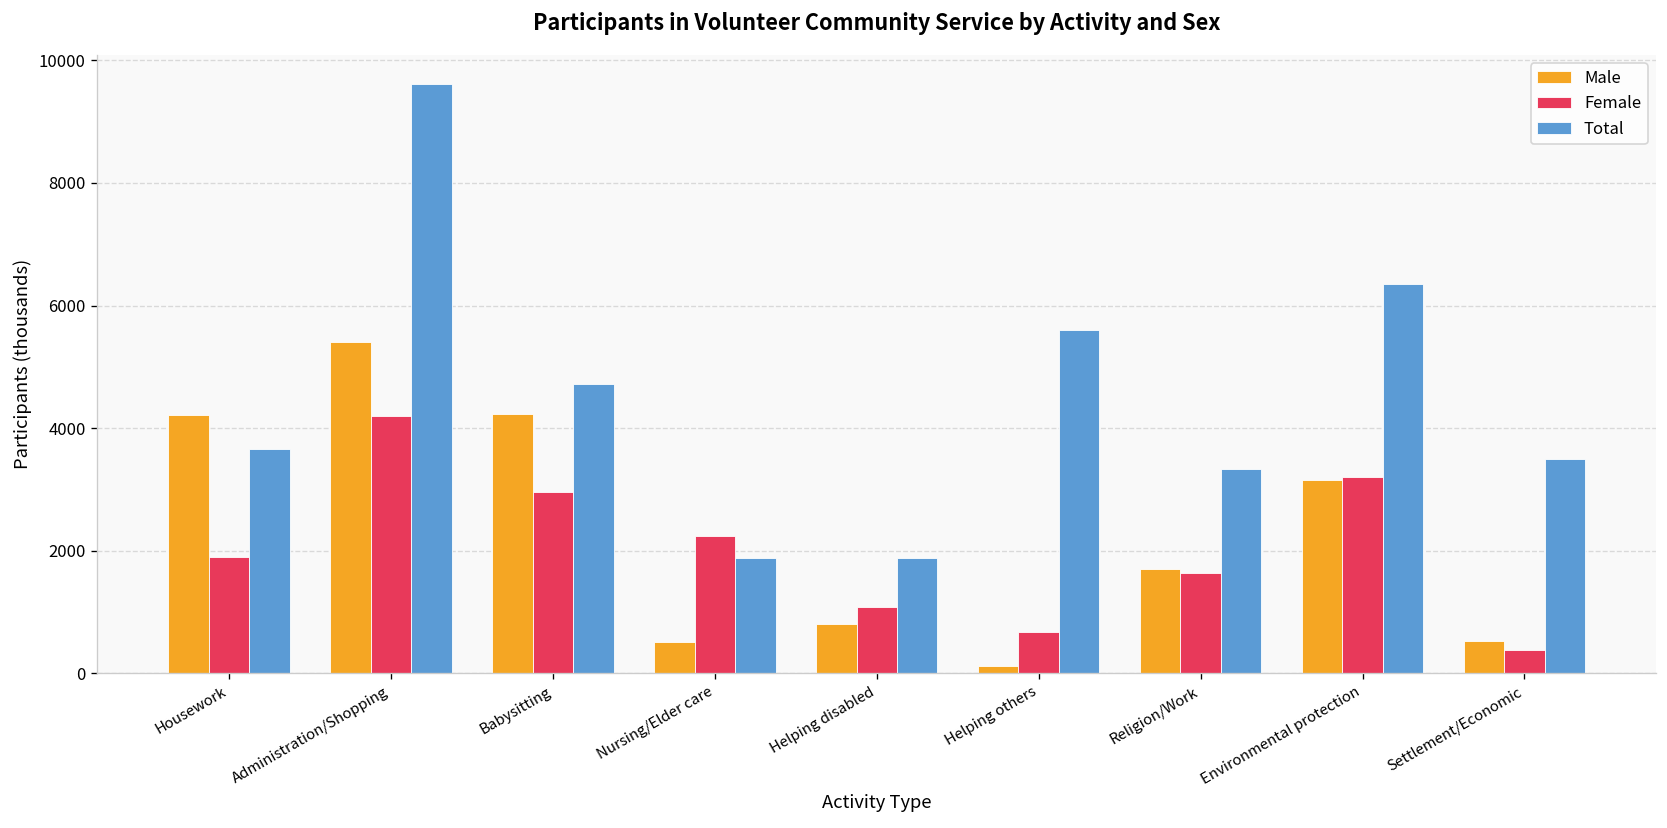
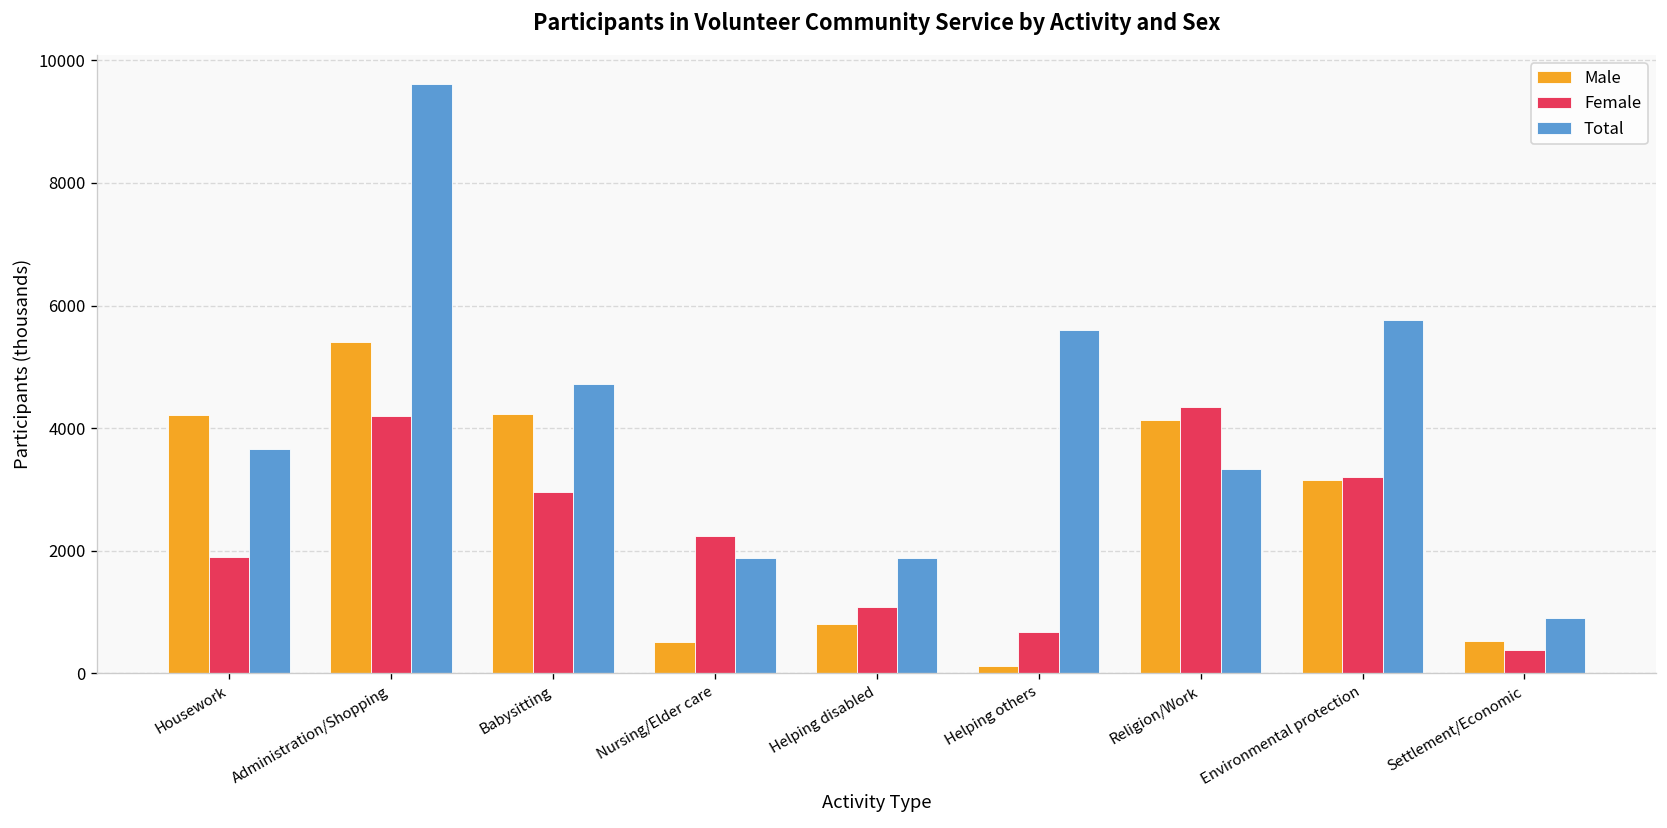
  {
    "Male": {
      "Housework": 4200,
      "Administration/Shopping": 5400,
      "Babysitting": 4200,
      "Nursing/Elder care": 500,
      "Helping disabled": 800,
      "Helping others": 100,
-     "Religion/Work": 1700,
+     "Religion/Work": 4100,
      "Environmental protection": 3200,
      "Settlement/Economic": 500
    },
    "Female": {
      "Housework": 1900,
      "Administration/Shopping": 4200,
      "Babysitting": 3000,
      "Nursing/Elder care": 2200,
      "Helping disabled": 1100,
      "Helping others": 700,
-     "Religion/Work": 1600,
+     "Religion/Work": 4400,
      "Environmental protection": 3200,
      "Settlement/Economic": 400
    },
    "Total": {
      "Housework": 3700,
      "Administration/Shopping": 9600,
      "Babysitting": 4700,
      "Nursing/Elder care": 1900,
      "Helping disabled": 1900,
      "Helping others": 5600,
      "Religion/Work": 3300,
-     "Environmental protection": 6400,
-     "Settlement/Economic": 3500
+     "Environmental protection": 5800,
+     "Settlement/Economic": 900
    }
  }
